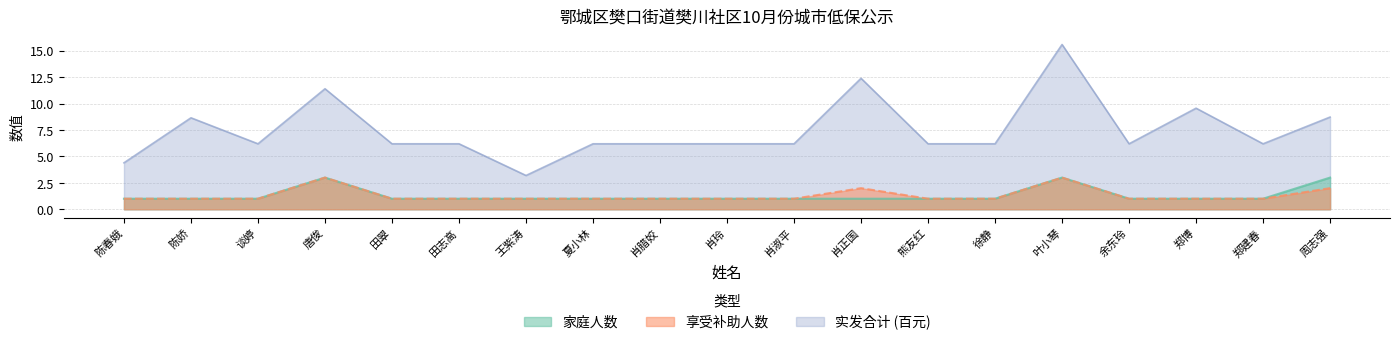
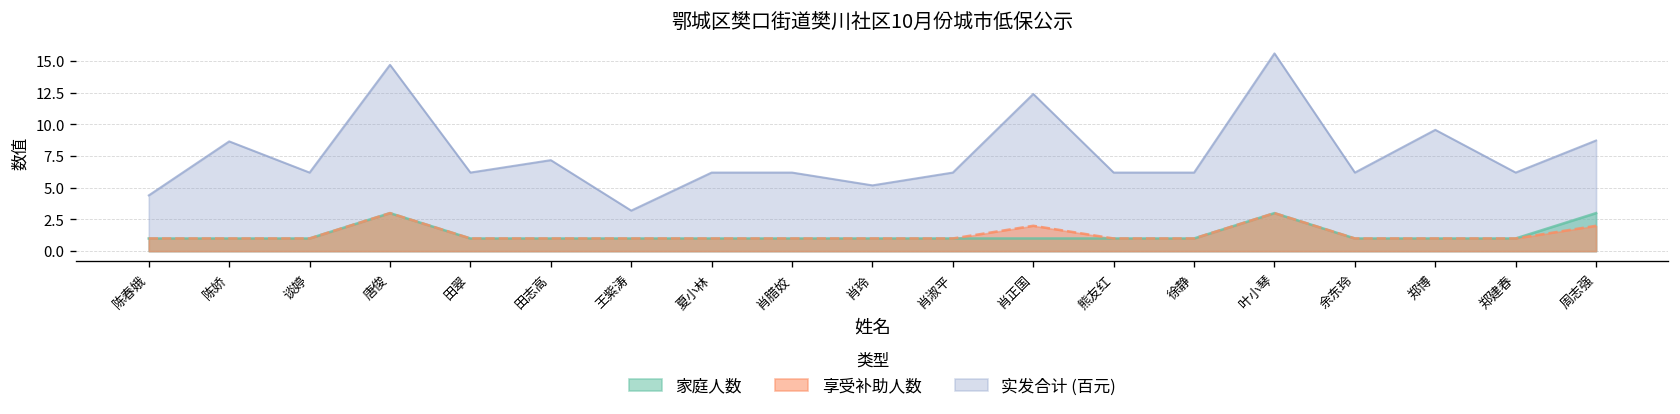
  {
    "实发合计 (百元)": {
      "陈春娥": 4.4,
      "陈娇": 8.7,
      "谈婷": 6.2,
-     "唐俊": 11.4,
+     "唐俊": 14.7,
      "田翠": 6.2,
-     "田志高": 6.2,
+     "田志高": 7.2,
      "王紫涛": 3.2,
      "夏小林": 6.2,
      "肖腊姣": 6.2,
-     "肖玲": 6.2,
+     "肖玲": 5.2,
      "肖淑平": 6.2,
      "肖正国": 12.4,
      "熊友红": 6.2,
      "徐静": 6.2,
      "叶小琴": 15.6,
      "余东玲": 6.2,
      "郑博": 9.6,
      "郑建春": 6.2,
      "周志强": 8.7
    },
    "家庭人数": {
      "肖正国": 1.0,
      "周志强": 3.0
    },
    "享受补助人数": {
      "肖正国": 2.0,
      "周志强": 2.0
    }
  }
